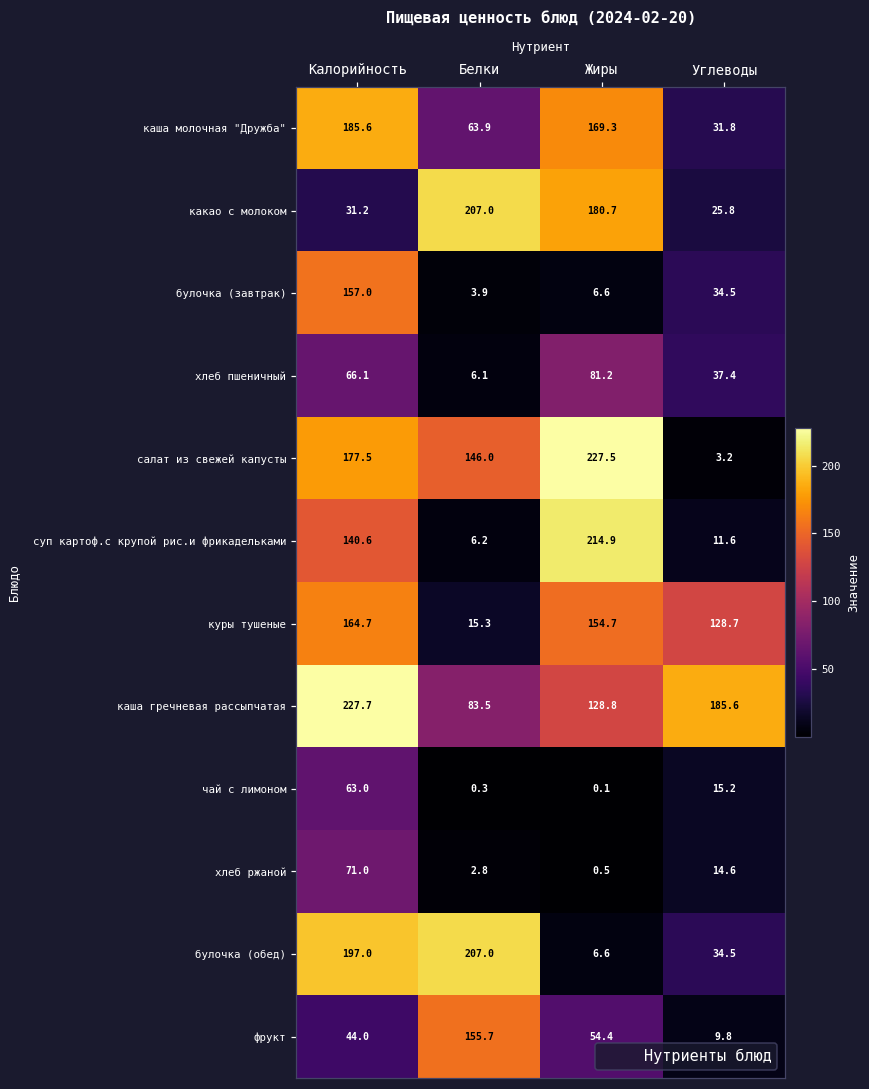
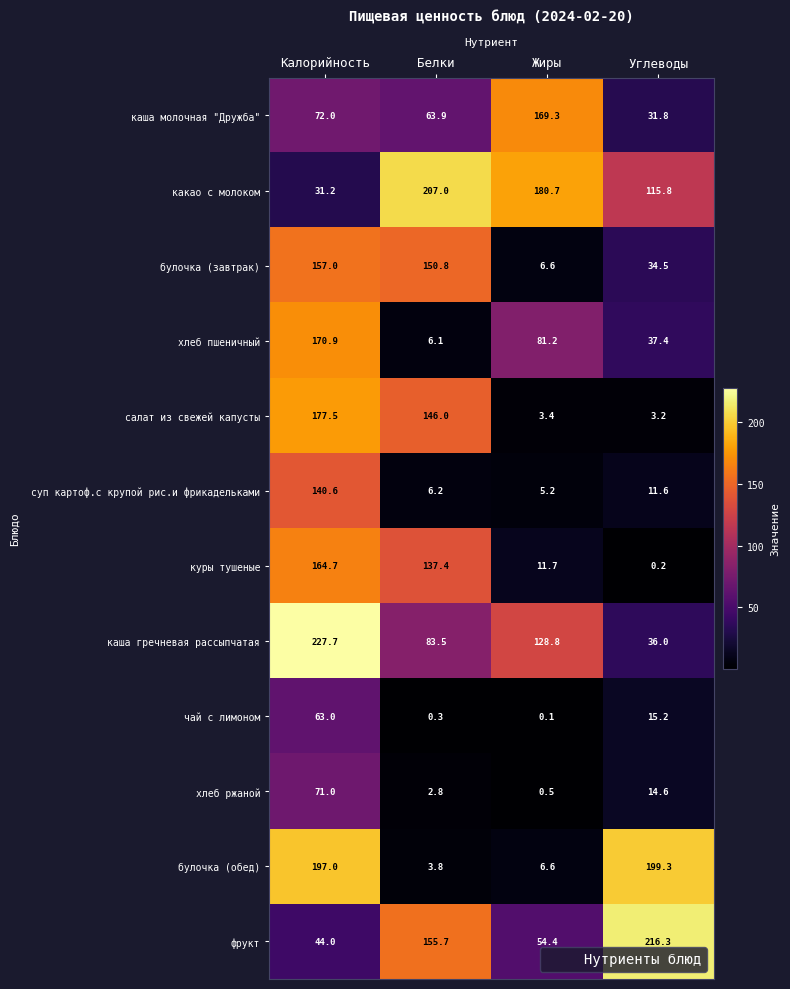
  {
    "каша молочная \"Дружба\"": {
-     "Калорийность": 185.6,
+     "Калорийность": 72.0,
      "Белки": 63.9,
      "Жиры": 169.3,
      "Углеводы": 31.8
    },
    "какао с молоком": {
      "Калорийность": 31.2,
      "Белки": 207.0,
      "Жиры": 180.7,
-     "Углеводы": 25.8
+     "Углеводы": 115.8
    },
    "булочка (завтрак)": {
      "Калорийность": 157.0,
-     "Белки": 3.9,
+     "Белки": 150.8,
      "Жиры": 6.6,
      "Углеводы": 34.5
    },
    "хлеб пшеничный": {
-     "Калорийность": 66.1,
+     "Калорийность": 170.9,
      "Белки": 6.1,
      "Жиры": 81.2,
      "Углеводы": 37.4
    },
    "салат из свежей капусты": {
      "Калорийность": 177.5,
      "Белки": 146.0,
-     "Жиры": 227.5,
+     "Жиры": 3.4,
      "Углеводы": 3.2
    },
    "суп картоф.с крупой рис.и фрикадельками": {
      "Калорийность": 140.6,
      "Белки": 6.2,
-     "Жиры": 214.9,
+     "Жиры": 5.2,
      "Углеводы": 11.6
    },
    "куры тушеные": {
      "Калорийность": 164.7,
-     "Белки": 15.3,
-     "Жиры": 154.7,
-     "Углеводы": 128.7
+     "Белки": 137.4,
+     "Жиры": 11.7,
+     "Углеводы": 0.2
    },
    "каша гречневая рассыпчатая": {
      "Калорийность": 227.7,
      "Белки": 83.5,
      "Жиры": 128.8,
-     "Углеводы": 185.6
+     "Углеводы": 36.0
    },
    "чай с лимоном": {
      "Калорийность": 63.0,
      "Белки": 0.3,
      "Жиры": 0.1,
      "Углеводы": 15.2
    },
    "хлеб ржаной": {
      "Калорийность": 71.0,
      "Белки": 2.8,
      "Жиры": 0.5,
      "Углеводы": 14.6
    },
    "булочка (обед)": {
      "Калорийность": 197.0,
-     "Белки": 207.0,
+     "Белки": 3.8,
      "Жиры": 6.6,
-     "Углеводы": 34.5
+     "Углеводы": 199.3
    },
    "фрукт": {
      "Калорийность": 44.0,
      "Белки": 155.7,
      "Жиры": 54.4,
-     "Углеводы": 9.8
+     "Углеводы": 216.3
    }
  }
